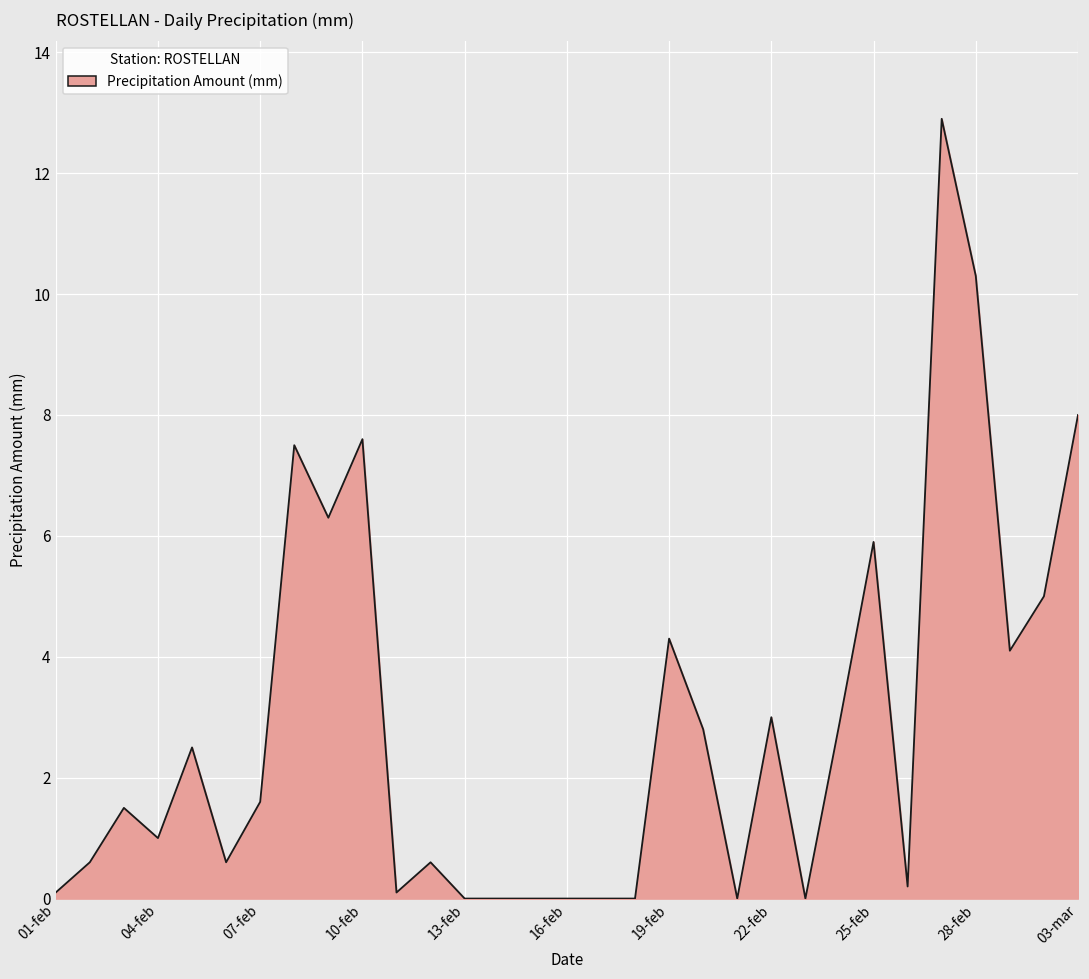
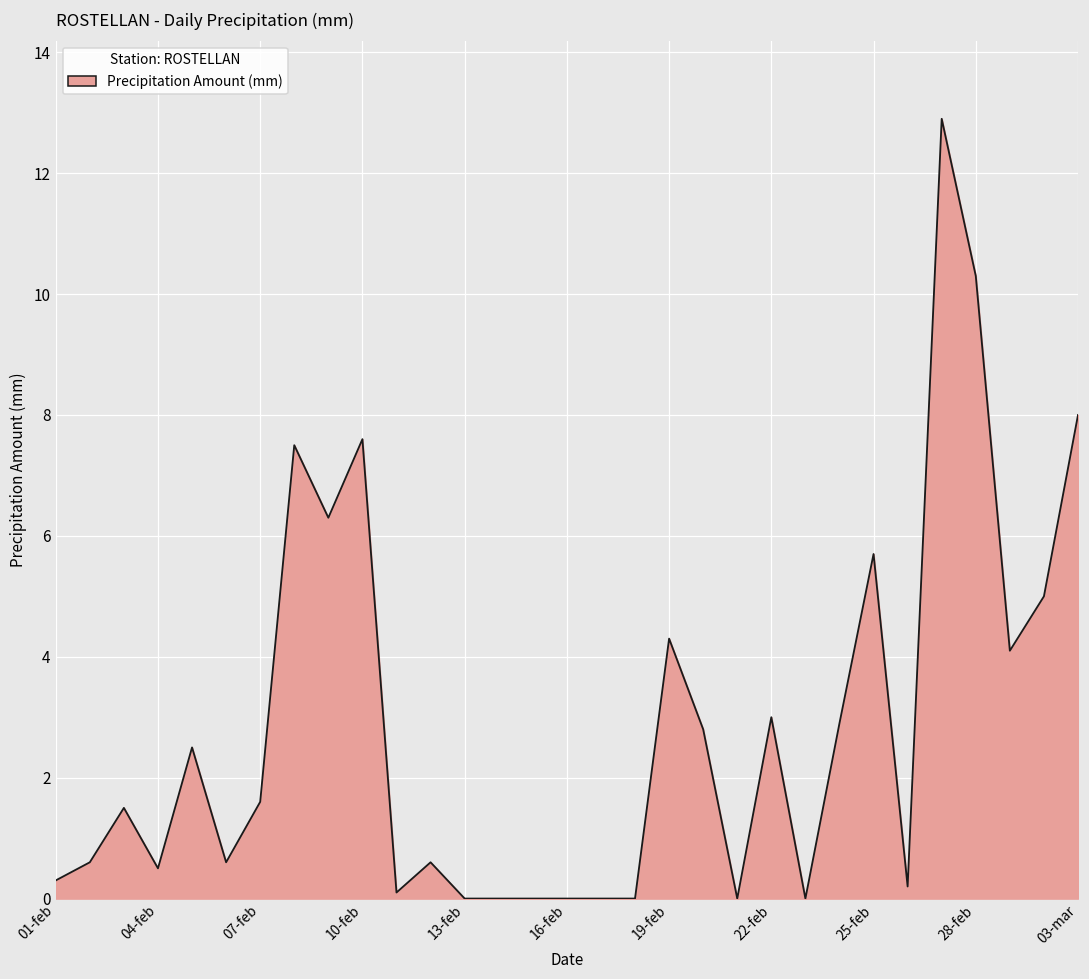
  {
-   "01-feb": 0.1,
-   "04-feb": 1.0,
+   "01-feb": 0.3,
+   "04-feb": 0.5,
    "07-feb": 1.6,
    "10-feb": 7.6,
    "13-feb": 0.0,
    "16-feb": 0.0,
    "19-feb": 4.3,
    "22-feb": 3.0,
-   "25-feb": 5.9,
+   "25-feb": 5.7,
    "28-feb": 10.3,
    "03-mar": 8.0
  }
